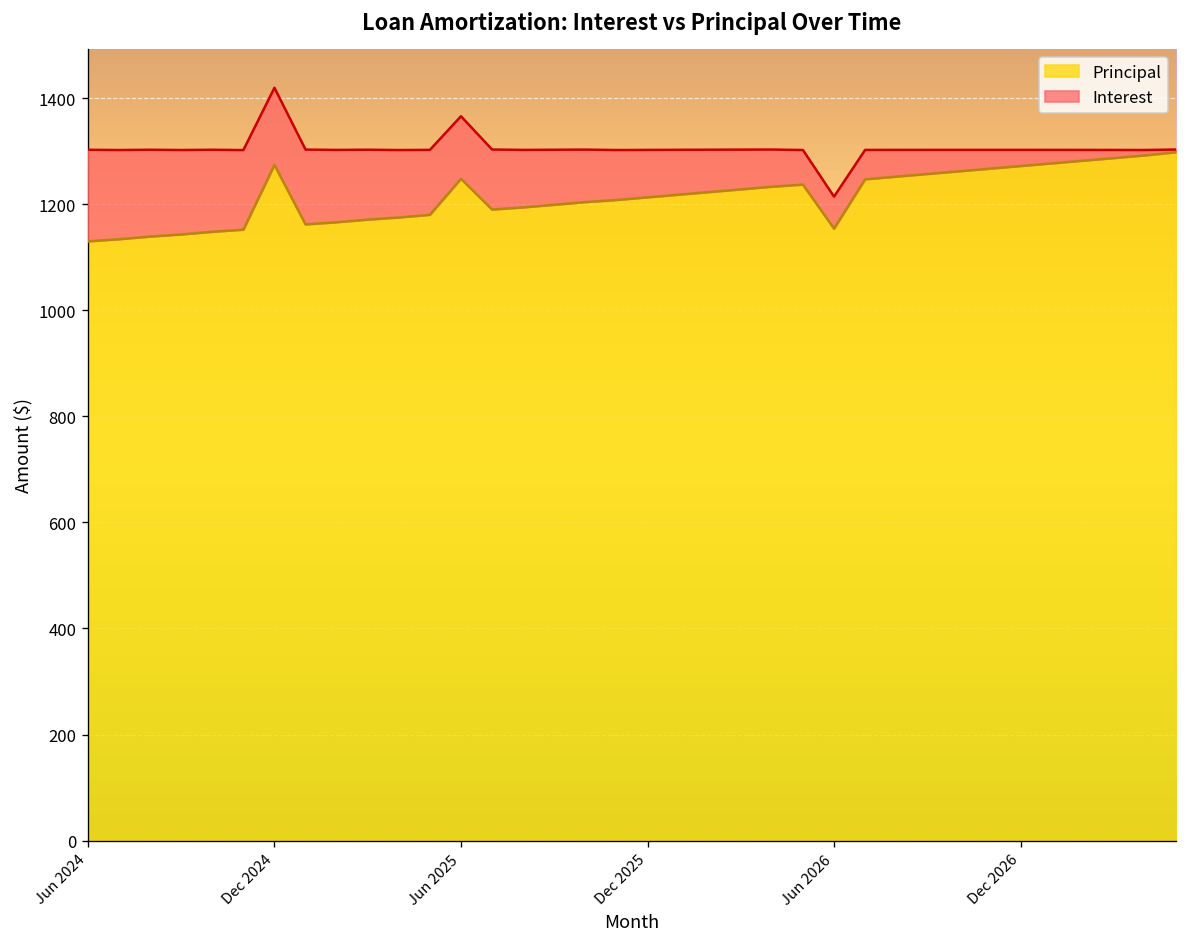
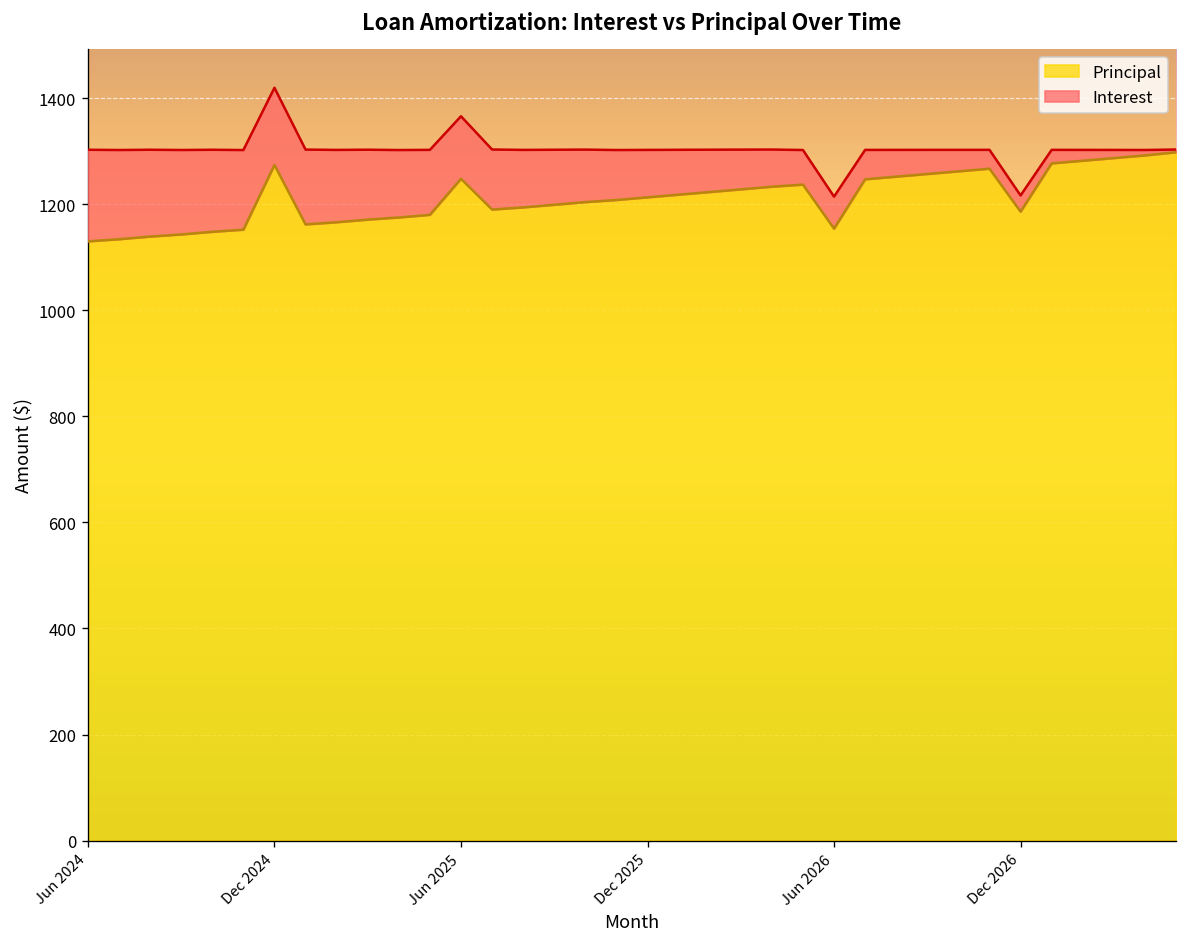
  {
    "Principal": {
      "Jun 2024": 1130,
      "Dec 2024": 1270,
      "Jun 2025": 1250,
      "Dec 2025": 1210,
      "Jun 2026": 1150,
-     "Dec 2026": 1270
+     "Dec 2026": 1190
    },
    "Interest": {
      "Jun 2024": 170,
      "Dec 2024": 150,
      "Jun 2025": 120,
      "Dec 2025": 90,
      "Jun 2026": 60,
      "Dec 2026": 30
    }
  }
